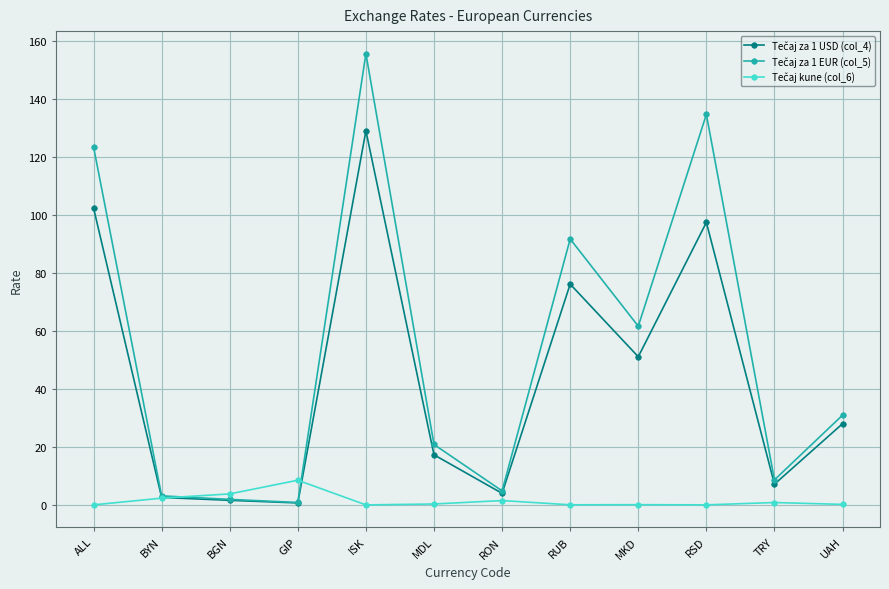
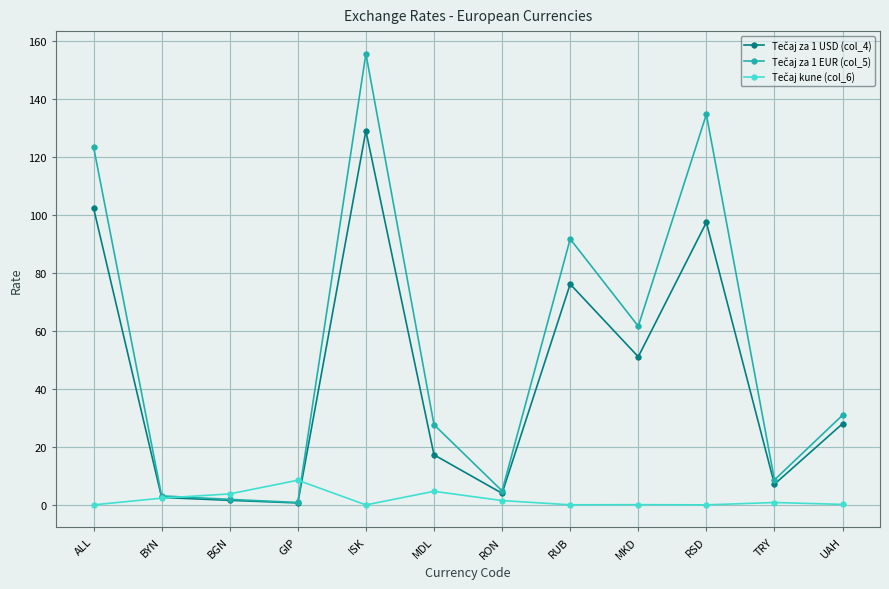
  {
    "Tečaj za 1 USD (col_4)": {
      "ALL": 102,
      "ISK": 129,
      "MDL": 17,
      "RUB": 76,
      "MKD": 51,
      "RSD": 97,
      "TRY": 7,
      "UAH": 28
    },
    "Tečaj za 1 EUR (col_5)": {
      "ALL": 124,
      "ISK": 156,
-     "MDL": 21,
+     "MDL": 28,
      "RUB": 92,
      "MKD": 62,
      "RSD": 135,
      "TRY": 9,
      "UAH": 31
    },
    "Tečaj kune (col_6)": {
      "ALL": 0,
      "BGN": 4,
      "GIP": 9,
      "ISK": 0,
-     "MDL": 0,
+     "MDL": 5,
      "RON": 2,
      "RUB": 0,
      "MKD": 0,
      "RSD": 0,
      "TRY": 1,
      "UAH": 0
    }
  }
